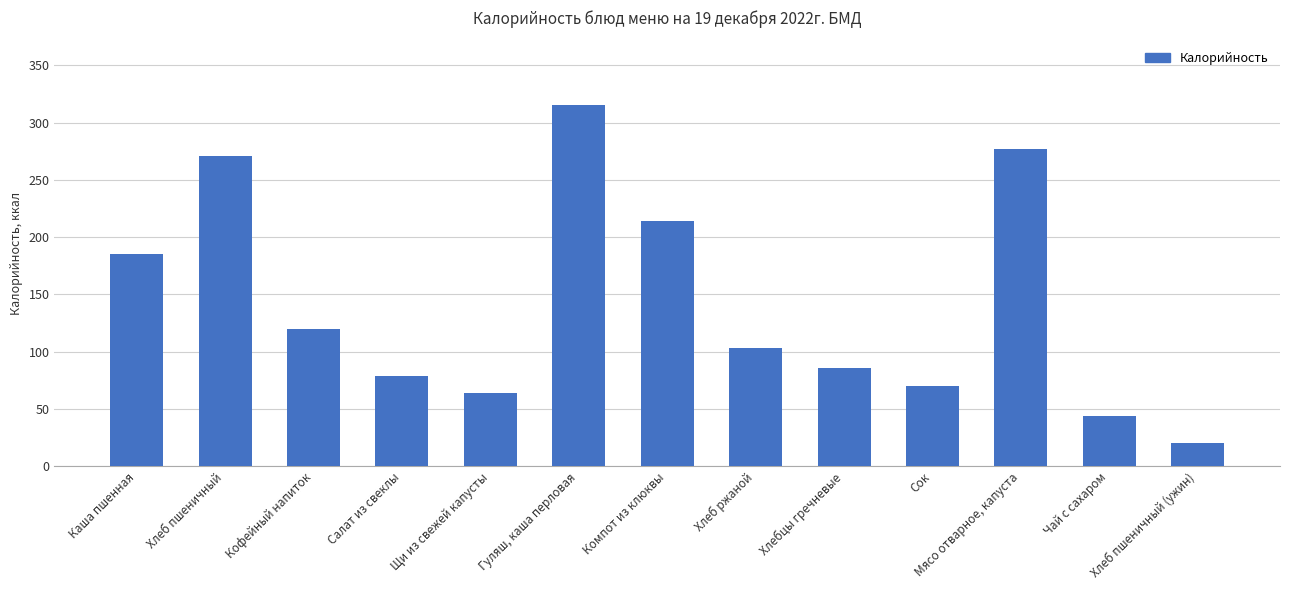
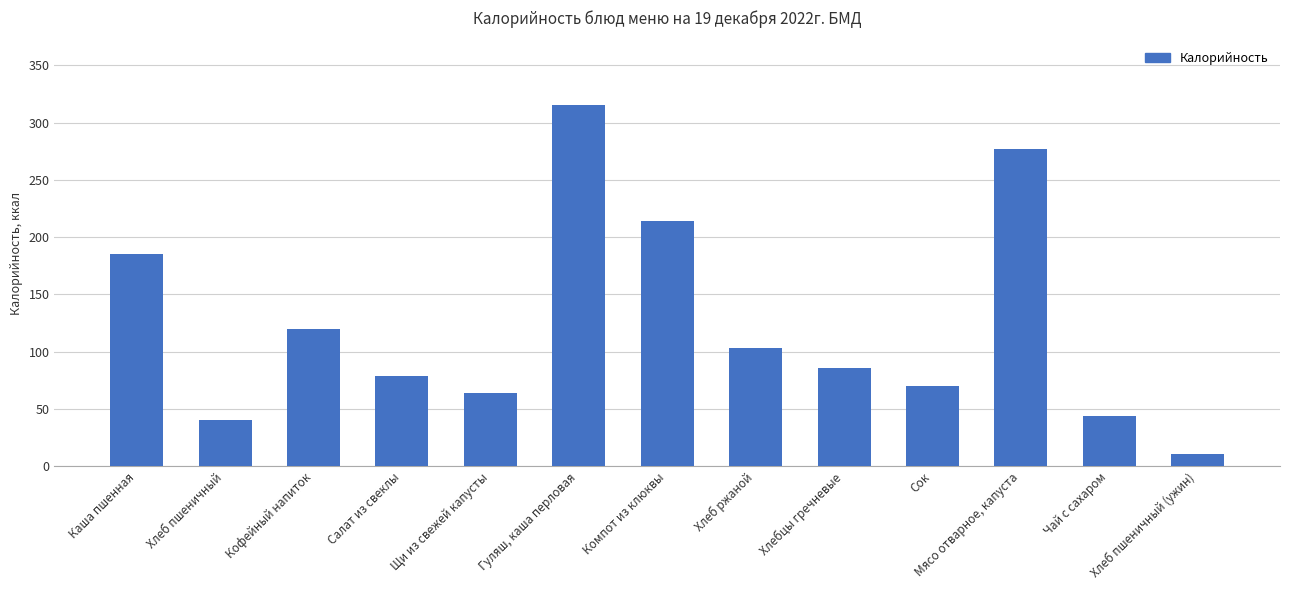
  {
    "Каша пшенная": 185,
-   "Хлеб пшеничный": 271,
+   "Хлеб пшеничный": 40,
    "Кофейный напиток": 120,
    "Салат из свеклы": 79,
    "Щи из свежей капусты": 64,
    "Гуляш, каша перловая": 315,
    "Компот из клюквы": 214,
    "Хлеб ржаной": 103,
    "Хлебцы гречневые": 86,
    "Сок": 70,
    "Мясо отварное, капуста": 277,
    "Чай с сахаром": 44,
-   "Хлеб пшеничный (ужин)": 20
+   "Хлеб пшеничный (ужин)": 11
  }
